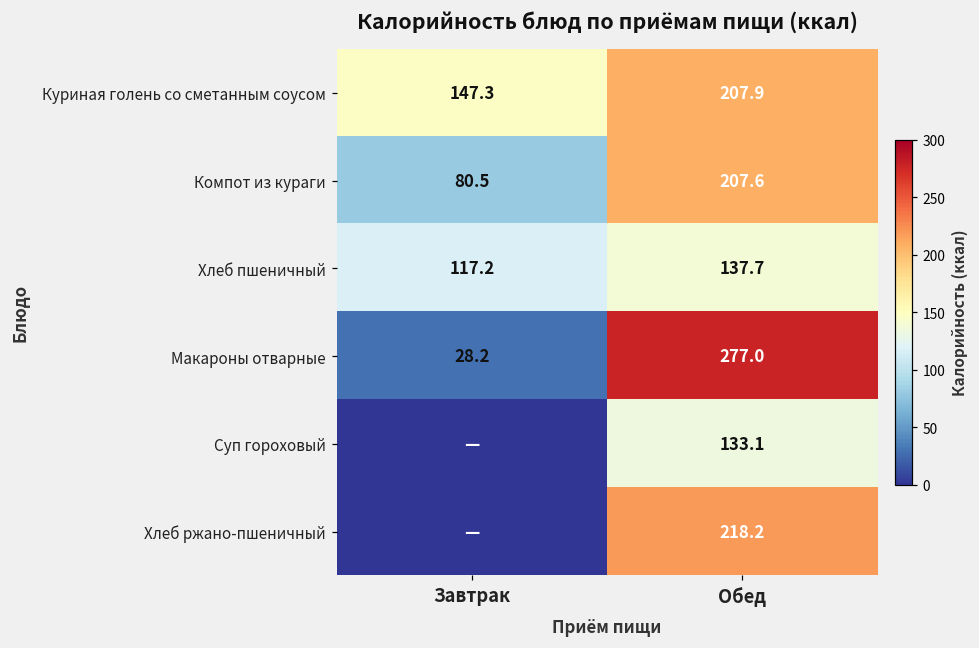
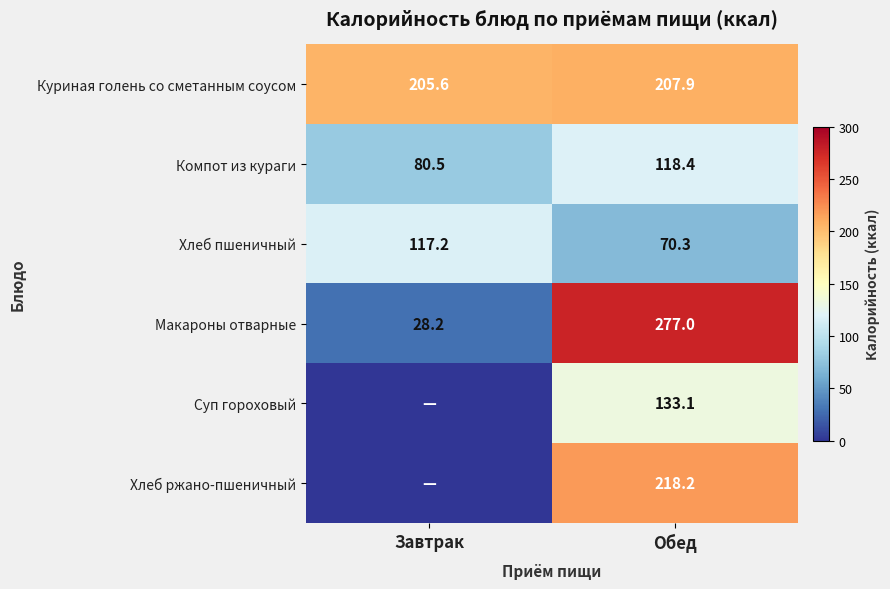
  {
    "Куриная голень со сметанным соусом": {
-     "Завтрак": 147.3,
+     "Завтрак": 205.6,
      "Обед": 207.9
    },
    "Компот из кураги": {
      "Завтрак": 80.5,
-     "Обед": 207.6
+     "Обед": 118.4
    },
    "Хлеб пшеничный": {
      "Завтрак": 117.2,
-     "Обед": 137.7
+     "Обед": 70.3
    },
    "Макароны отварные": {
      "Завтрак": 28.2,
      "Обед": 277.0
    },
    "Суп гороховый": {
      "Обед": 133.1
    },
    "Хлеб ржано-пшеничный": {
      "Обед": 218.2
    }
  }
